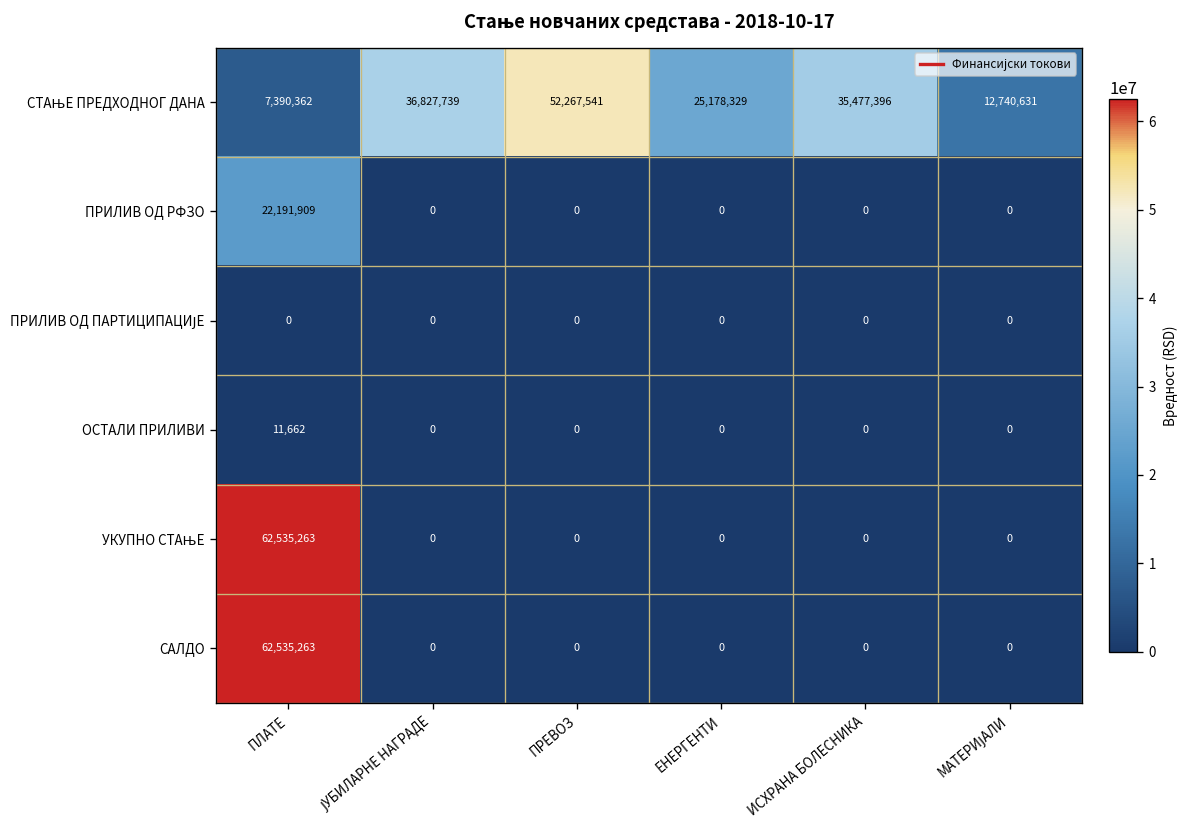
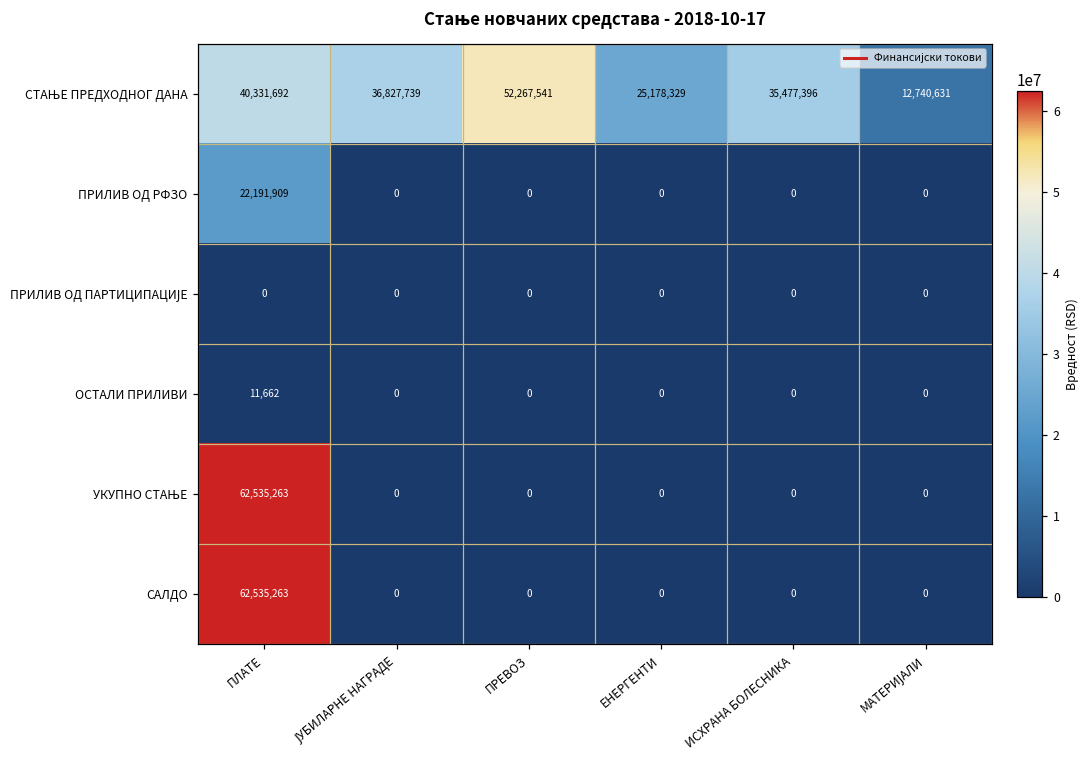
  {
    "СТАЊЕ ПРЕДХОДНОГ ДАНА": {
-     "ПЛАТЕ": "7,390,362",
+     "ПЛАТЕ": "40,331,692",
      "ЈУБИЛАРНЕ НАГРАДЕ": "36,827,739",
      "ПРЕВОЗ": "52,267,541",
      "ЕНЕРГЕНТИ": "25,178,329",
      "ИСХРАНА БОЛЕСНИКА": "35,477,396",
      "МАТЕРИЈАЛИ": "12,740,631"
    },
    "ПРИЛИВ ОД РФЗО": {
      "ПЛАТЕ": "22,191,909",
      "ЈУБИЛАРНЕ НАГРАДЕ": "0",
      "ПРЕВОЗ": "0",
      "ЕНЕРГЕНТИ": "0",
      "ИСХРАНА БОЛЕСНИКА": "0",
      "МАТЕРИЈАЛИ": "0"
    },
    "ПРИЛИВ ОД ПАРТИЦИПАЦИЈЕ": {
      "ПЛАТЕ": "0",
      "ЈУБИЛАРНЕ НАГРАДЕ": "0",
      "ПРЕВОЗ": "0",
      "ЕНЕРГЕНТИ": "0",
      "ИСХРАНА БОЛЕСНИКА": "0",
      "МАТЕРИЈАЛИ": "0"
    },
    "ОСТАЛИ ПРИЛИВИ": {
      "ПЛАТЕ": "11,662",
      "ЈУБИЛАРНЕ НАГРАДЕ": "0",
      "ПРЕВОЗ": "0",
      "ЕНЕРГЕНТИ": "0",
      "ИСХРАНА БОЛЕСНИКА": "0",
      "МАТЕРИЈАЛИ": "0"
    },
    "УКУПНО СТАЊЕ": {
      "ПЛАТЕ": "62,535,263",
      "ЈУБИЛАРНЕ НАГРАДЕ": "0",
      "ПРЕВОЗ": "0",
      "ЕНЕРГЕНТИ": "0",
      "ИСХРАНА БОЛЕСНИКА": "0",
      "МАТЕРИЈАЛИ": "0"
    },
    "САЛДО": {
      "ПЛАТЕ": "62,535,263",
      "ЈУБИЛАРНЕ НАГРАДЕ": "0",
      "ПРЕВОЗ": "0",
      "ЕНЕРГЕНТИ": "0",
      "ИСХРАНА БОЛЕСНИКА": "0",
      "МАТЕРИЈАЛИ": "0"
    }
  }
